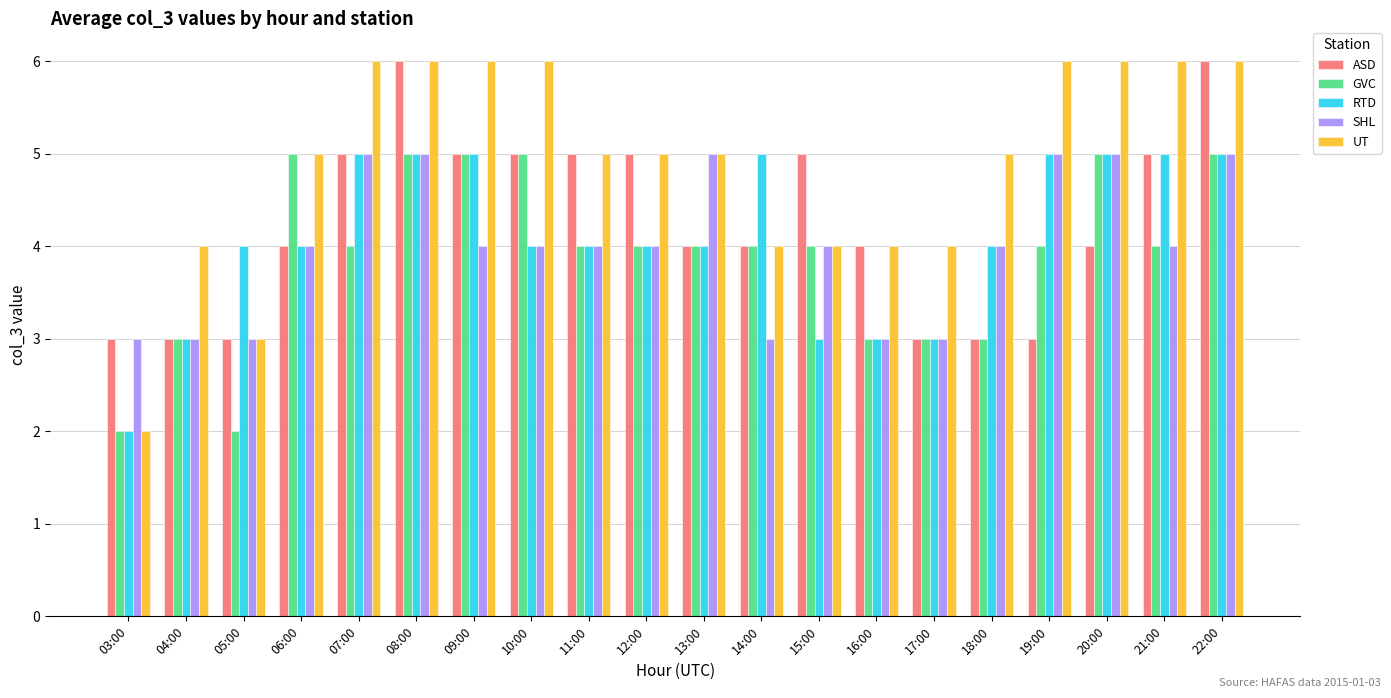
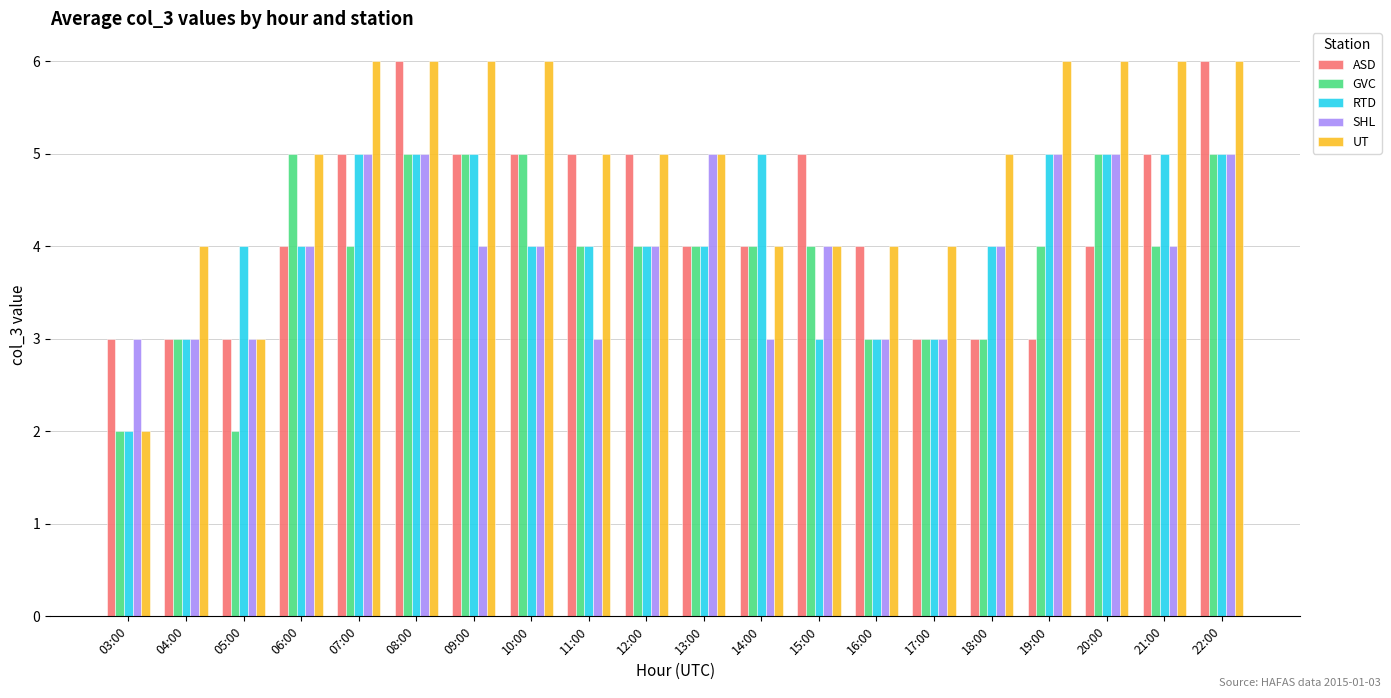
  {
    "ASD": {
      "03:00": 3,
      "04:00": 3,
      "05:00": 3,
      "06:00": 4,
      "07:00": 5,
      "08:00": 6,
      "09:00": 5,
      "10:00": 5,
      "11:00": 5,
      "12:00": 5,
      "13:00": 4,
      "14:00": 4,
      "15:00": 5,
      "16:00": 4,
      "17:00": 3,
      "18:00": 3,
      "19:00": 3,
      "20:00": 4,
      "21:00": 5,
      "22:00": 6
    },
    "GVC": {
      "03:00": 2,
      "04:00": 3,
      "05:00": 2,
      "06:00": 5,
      "07:00": 4,
      "08:00": 5,
      "09:00": 5,
      "10:00": 5,
      "11:00": 4,
      "12:00": 4,
      "13:00": 4,
      "14:00": 4,
      "15:00": 4,
      "16:00": 3,
      "17:00": 3,
      "18:00": 3,
      "19:00": 4,
      "20:00": 5,
      "21:00": 4,
      "22:00": 5
    },
    "RTD": {
      "03:00": 2,
      "04:00": 3,
      "05:00": 4,
      "06:00": 4,
      "07:00": 5,
      "08:00": 5,
      "09:00": 5,
      "10:00": 4,
      "11:00": 4,
      "12:00": 4,
      "13:00": 4,
      "14:00": 5,
      "15:00": 3,
      "16:00": 3,
      "17:00": 3,
      "18:00": 4,
      "19:00": 5,
      "20:00": 5,
      "21:00": 5,
      "22:00": 5
    },
    "SHL": {
      "03:00": 3,
      "04:00": 3,
      "05:00": 3,
      "06:00": 4,
      "07:00": 5,
      "08:00": 5,
      "09:00": 4,
      "10:00": 4,
-     "11:00": 4,
+     "11:00": 3,
      "12:00": 4,
      "13:00": 5,
      "14:00": 3,
      "15:00": 4,
      "16:00": 3,
      "17:00": 3,
      "18:00": 4,
      "19:00": 5,
      "20:00": 5,
      "21:00": 4,
      "22:00": 5
    },
    "UT": {
      "03:00": 2,
      "04:00": 4,
      "05:00": 3,
      "06:00": 5,
      "07:00": 6,
      "08:00": 6,
      "09:00": 6,
      "10:00": 6,
      "11:00": 5,
      "12:00": 5,
      "13:00": 5,
      "14:00": 4,
      "15:00": 4,
      "16:00": 4,
      "17:00": 4,
      "18:00": 5,
      "19:00": 6,
      "20:00": 6,
      "21:00": 6,
      "22:00": 6
    }
  }
